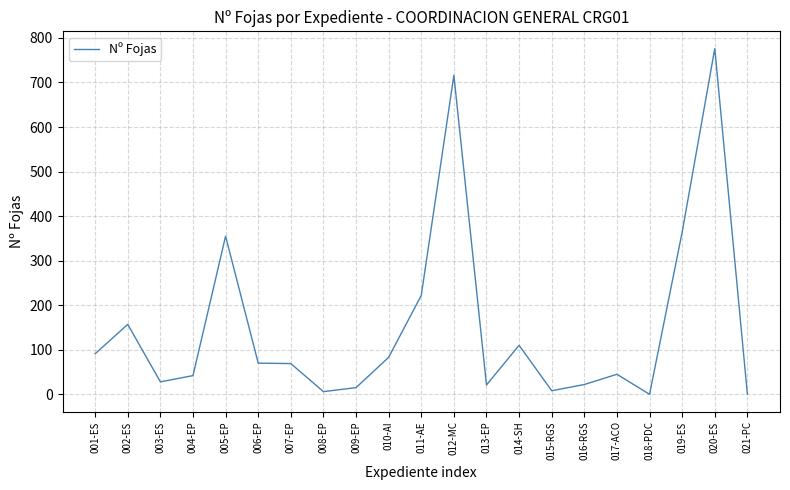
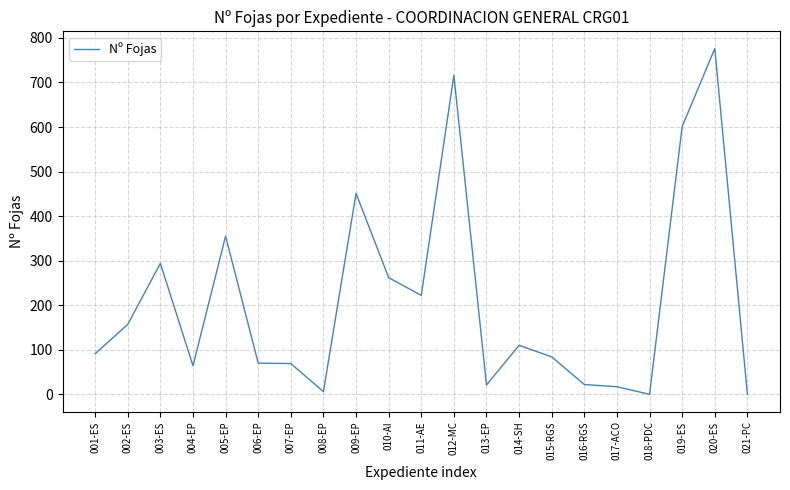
  {
    "001-ES": 90,
    "002-ES": 160,
-   "003-ES": 30,
-   "004-EP": 40,
+   "003-ES": 290,
+   "004-EP": 60,
    "005-EP": 360,
    "006-EP": 70,
    "007-EP": 70,
    "008-EP": 10,
-   "009-EP": 20,
-   "010-AI": 80,
+   "009-EP": 450,
+   "010-AI": 260,
    "011-AE": 220,
    "012-MC": 720,
    "013-EP": 20,
    "014-SH": 110,
-   "015-RGS": 10,
+   "015-RGS": 80,
    "016-RGS": 20,
-   "017-ACO": 50,
+   "017-ACO": 20,
    "018-PDC": 0,
-   "019-ES": 360,
+   "019-ES": 600,
    "020-ES": 780,
    "021-PC": 0
  }
